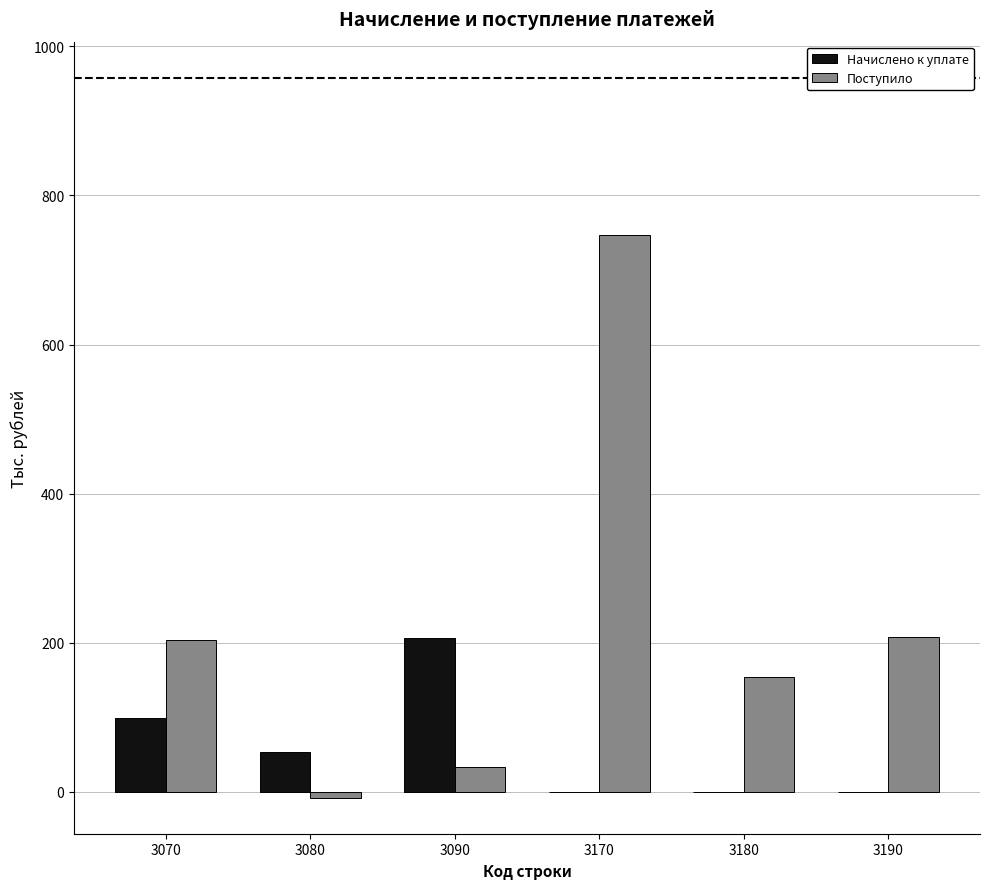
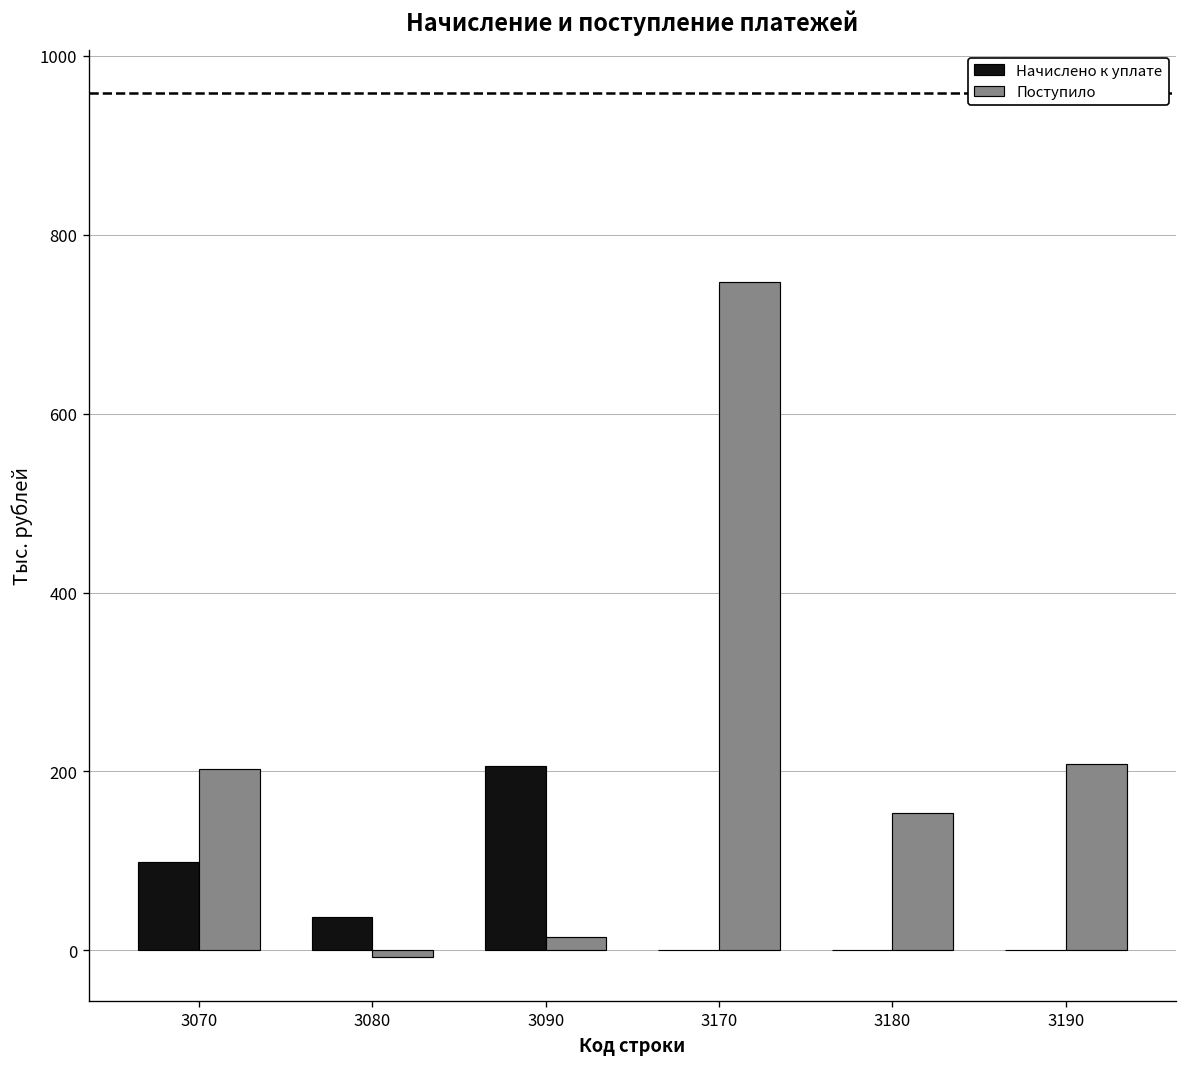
  {
    "Начислено к уплате": {
      "3070": 100,
-     "3080": 50,
+     "3080": 40,
      "3090": 210,
      "3170": 0,
      "3180": 0,
      "3190": 0
    },
    "Поступило": {
      "3070": 200,
      "3080": -10,
-     "3090": 30,
+     "3090": 20,
      "3170": 750,
      "3180": 150,
      "3190": 210
    }
  }
